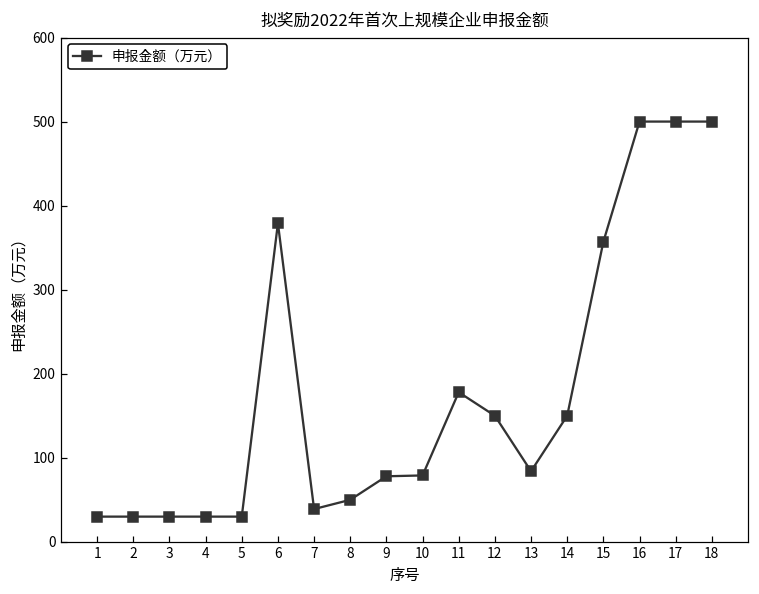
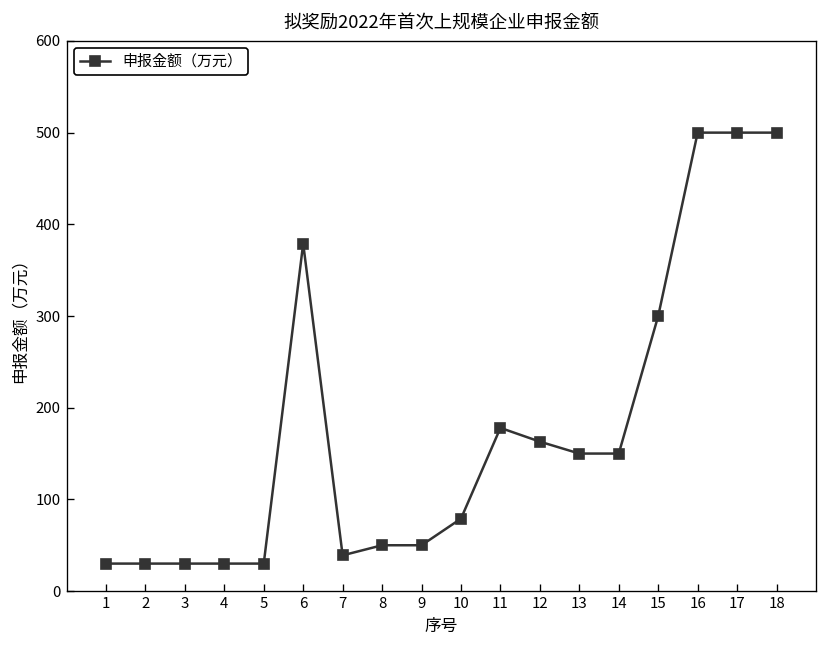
  {
    "1": 30,
    "2": 30,
    "3": 30,
    "4": 30,
    "5": 30,
    "6": 380,
    "7": 40,
    "8": 50,
-   "9": 80,
+   "9": 50,
    "10": 80,
    "11": 180,
-   "12": 150,
-   "13": 80,
+   "12": 160,
+   "13": 150,
    "14": 150,
-   "15": 360,
+   "15": 300,
    "16": 500,
    "17": 500,
    "18": 500
  }
